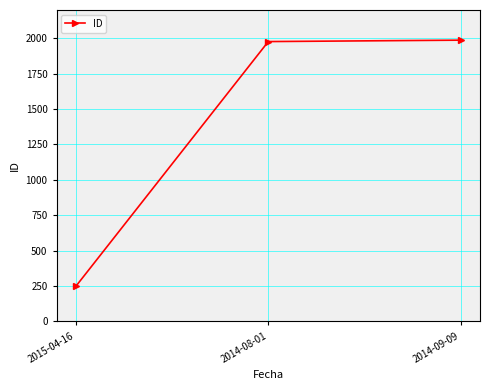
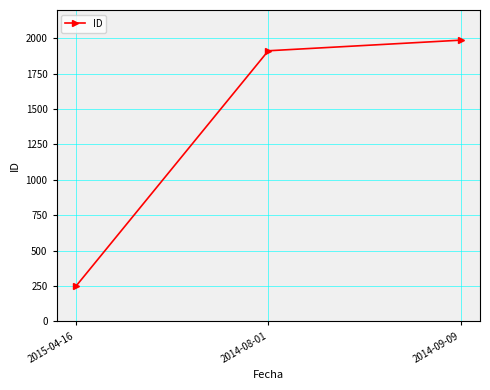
  {
    "2015-04-16": 250,
-   "2014-08-01": 1980,
+   "2014-08-01": 1910,
    "2014-09-09": 1990
  }
